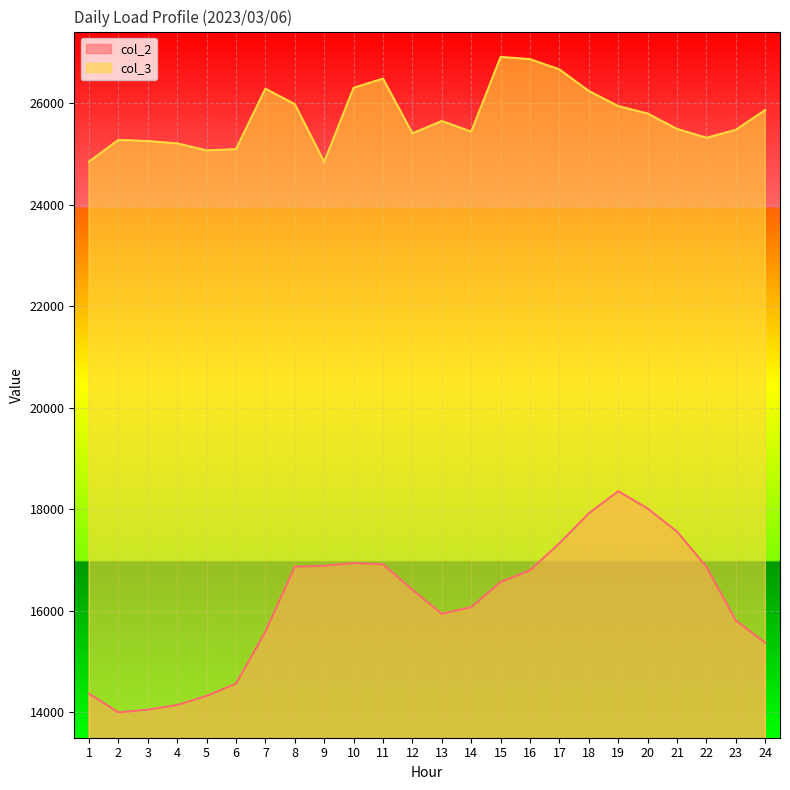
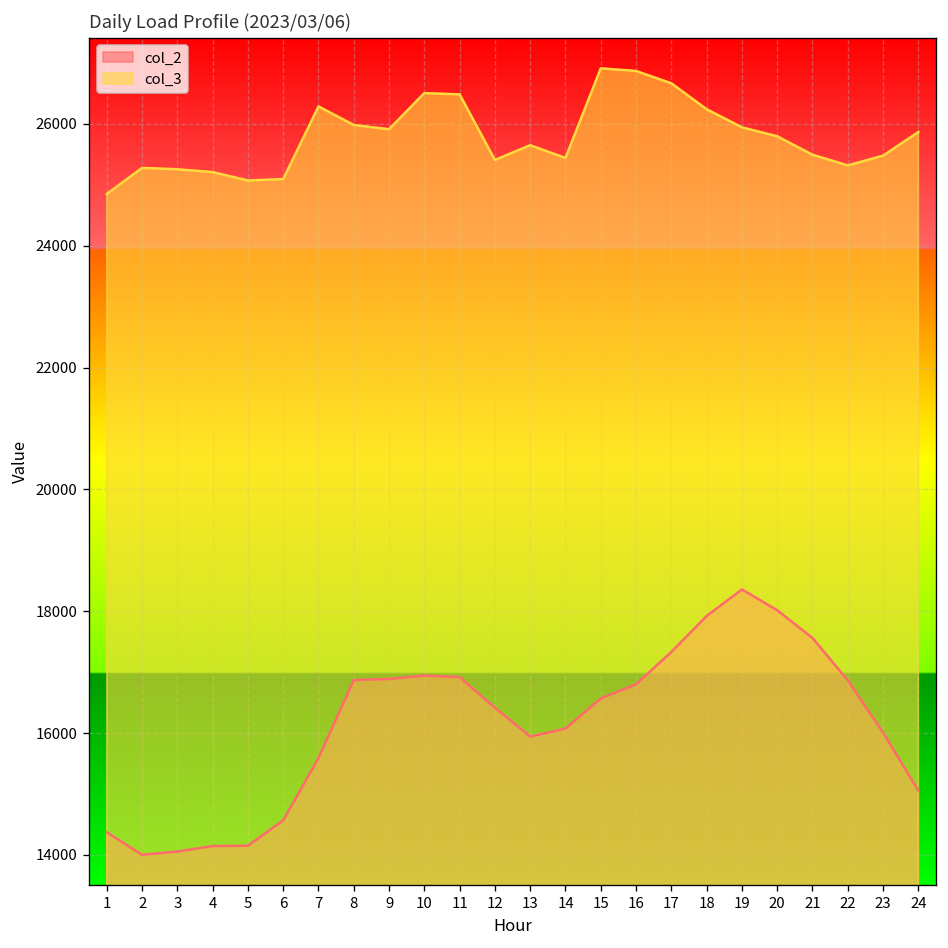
  {
    "col_2": {
      "1": 14400,
      "2": 14000,
      "3": 14100,
      "4": 14100,
-     "5": 14300,
+     "5": 14100,
      "6": 14600,
      "7": 15600,
      "8": 16900,
      "9": 16900,
      "10": 16900,
      "11": 16900,
      "12": 16400,
      "13": 15900,
      "14": 16100,
      "15": 16600,
      "16": 16800,
      "17": 17300,
      "18": 17900,
      "19": 18400,
      "20": 18000,
      "21": 17600,
      "22": 16900,
-     "23": 15800,
-     "24": 15400
+     "23": 16000,
+     "24": 15100
    },
    "col_3": {
      "1": 24900,
      "2": 25300,
      "3": 25300,
      "4": 25200,
      "5": 25100,
      "6": 25100,
      "7": 26300,
      "8": 26000,
-     "9": 24800,
-     "10": 26300,
+     "9": 25900,
+     "10": 26500,
      "11": 26500,
      "12": 25400,
      "13": 25700,
      "14": 25400,
      "15": 26900,
      "16": 26900,
      "17": 26700,
      "18": 26200,
      "19": 25900,
      "20": 25800,
      "21": 25500,
      "22": 25300,
      "23": 25500,
      "24": 25900
    }
  }
